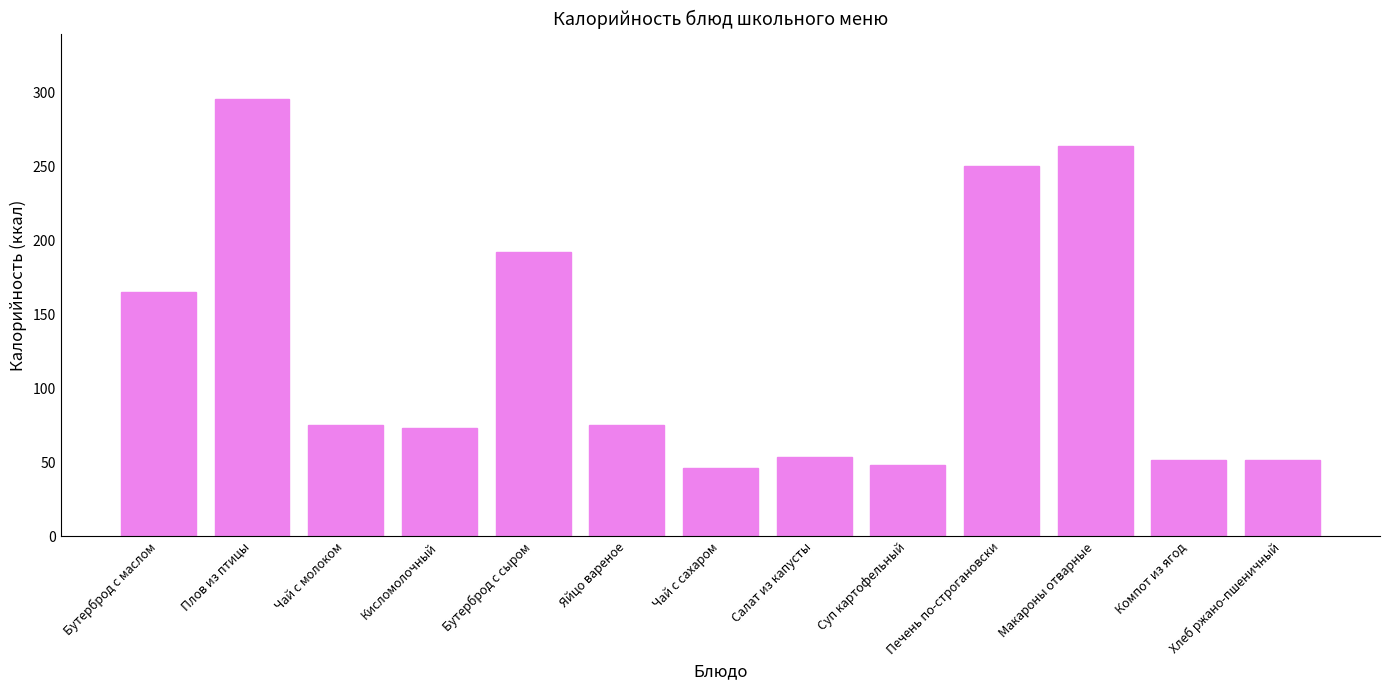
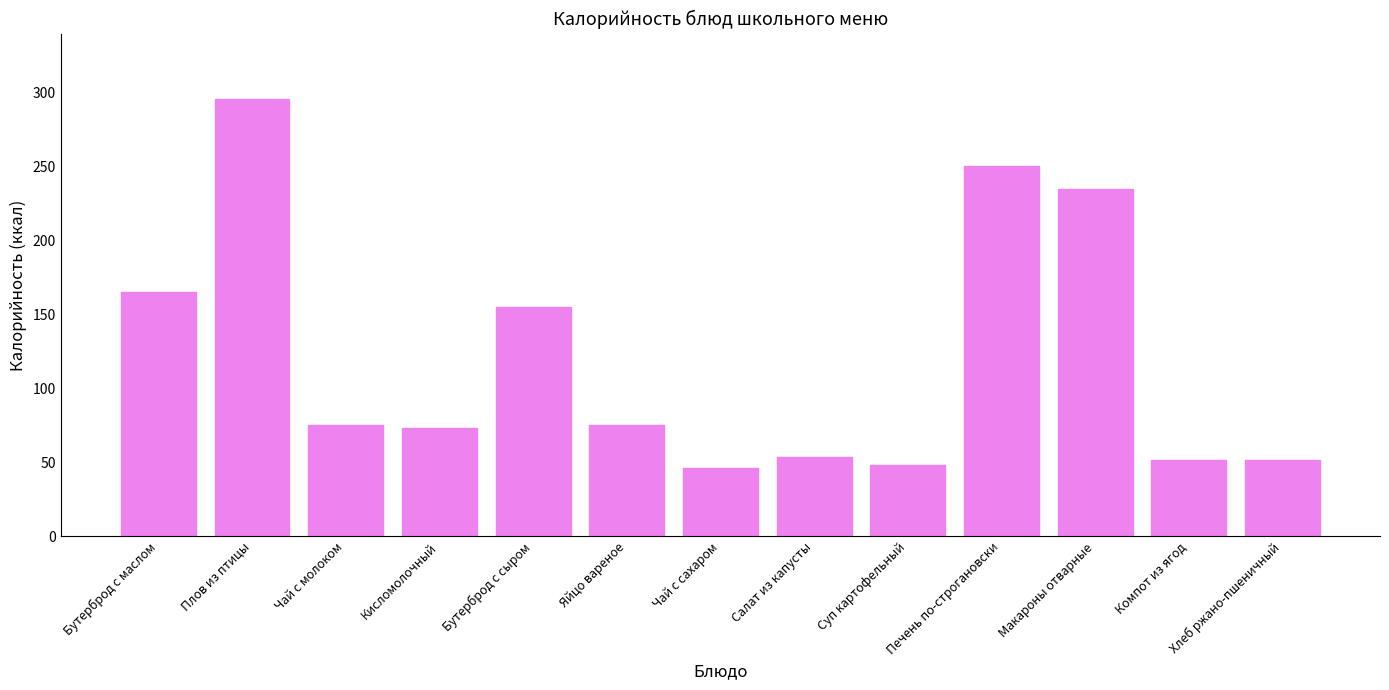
  {
    "Бутерброд с маслом": 165,
    "Плов из птицы": 296,
    "Чай с молоком": 75,
    "Кисломолочный": 73,
-   "Бутерброд с сыром": 192,
+   "Бутерброд с сыром": 155,
    "Яйцо вареное": 75,
    "Чай с сахаром": 46,
    "Салат из капусты": 53,
    "Суп картофельный": 48,
    "Печень по-строгановски": 250,
-   "Макароны отварные": 264,
+   "Макароны отварные": 235,
    "Компот из ягод": 51,
    "Хлеб ржано-пшеничный": 52
  }
